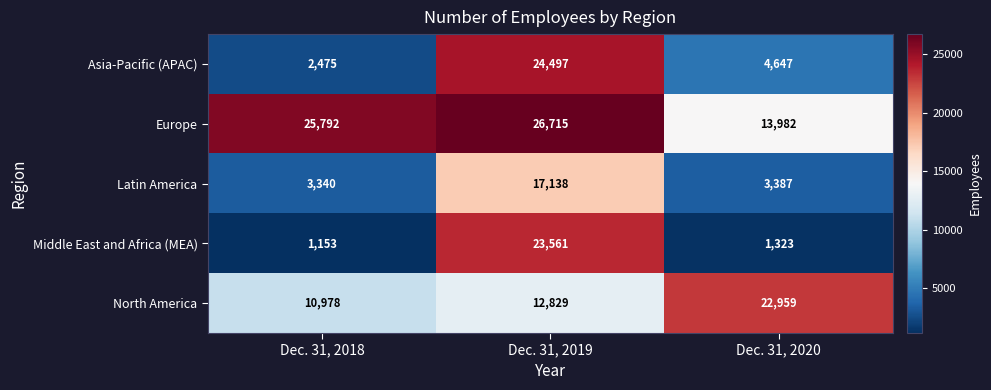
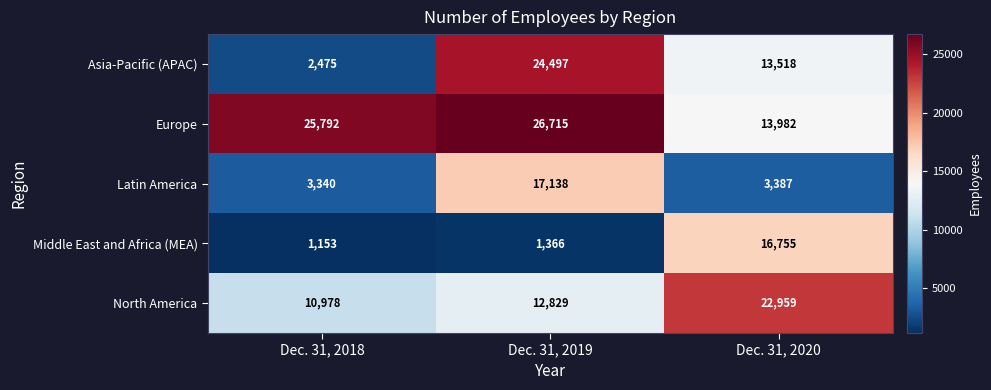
  {
    "Asia-Pacific (APAC)": {
      "Dec. 31, 2018": "2,475",
      "Dec. 31, 2019": "24,497",
-     "Dec. 31, 2020": "4,647"
+     "Dec. 31, 2020": "13,518"
    },
    "Europe": {
      "Dec. 31, 2018": "25,792",
      "Dec. 31, 2019": "26,715",
      "Dec. 31, 2020": "13,982"
    },
    "Latin America": {
      "Dec. 31, 2018": "3,340",
      "Dec. 31, 2019": "17,138",
      "Dec. 31, 2020": "3,387"
    },
    "Middle East and Africa (MEA)": {
      "Dec. 31, 2018": "1,153",
-     "Dec. 31, 2019": "23,561",
-     "Dec. 31, 2020": "1,323"
+     "Dec. 31, 2019": "1,366",
+     "Dec. 31, 2020": "16,755"
    },
    "North America": {
      "Dec. 31, 2018": "10,978",
      "Dec. 31, 2019": "12,829",
      "Dec. 31, 2020": "22,959"
    }
  }
